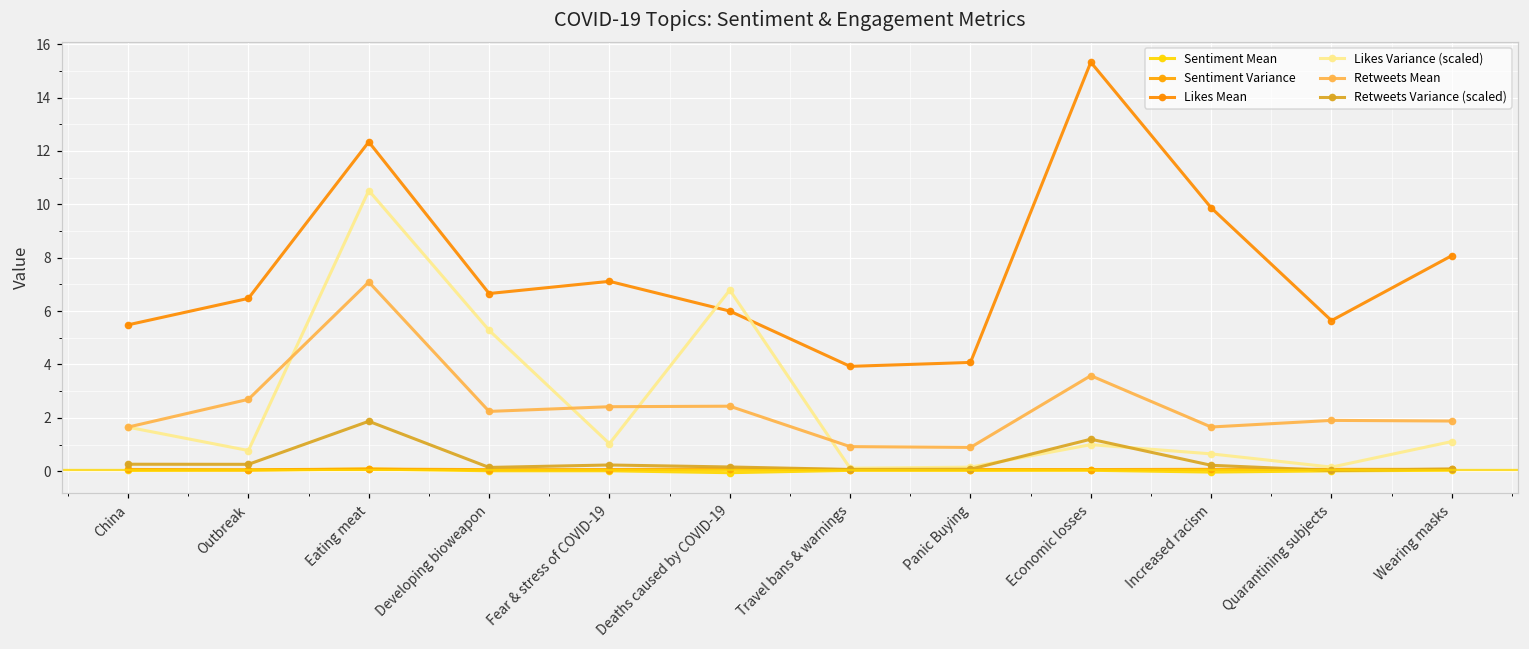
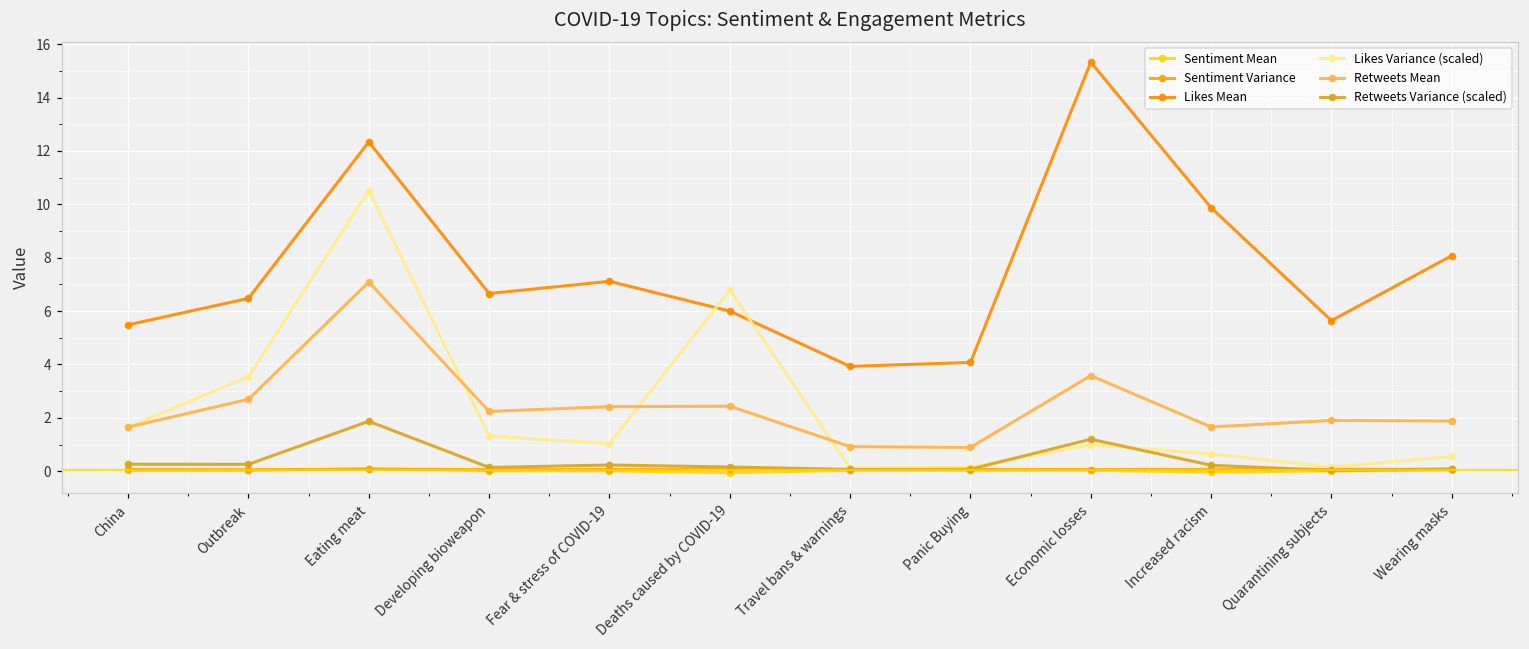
  {
    "Likes Variance (scaled)": {
-     "Outbreak": 0.8,
+     "Outbreak": 3.5,
      "Eating meat": 10.5,
-     "Developing bioweapon": 5.3,
+     "Developing bioweapon": 1.3,
      "Fear & stress of COVID-19": 1.0,
      "Deaths caused by COVID-19": 6.8,
      "Economic losses": 1.0,
      "Increased racism": 0.6,
-     "Wearing masks": 1.1
+     "Wearing masks": 0.6
    }
  }
